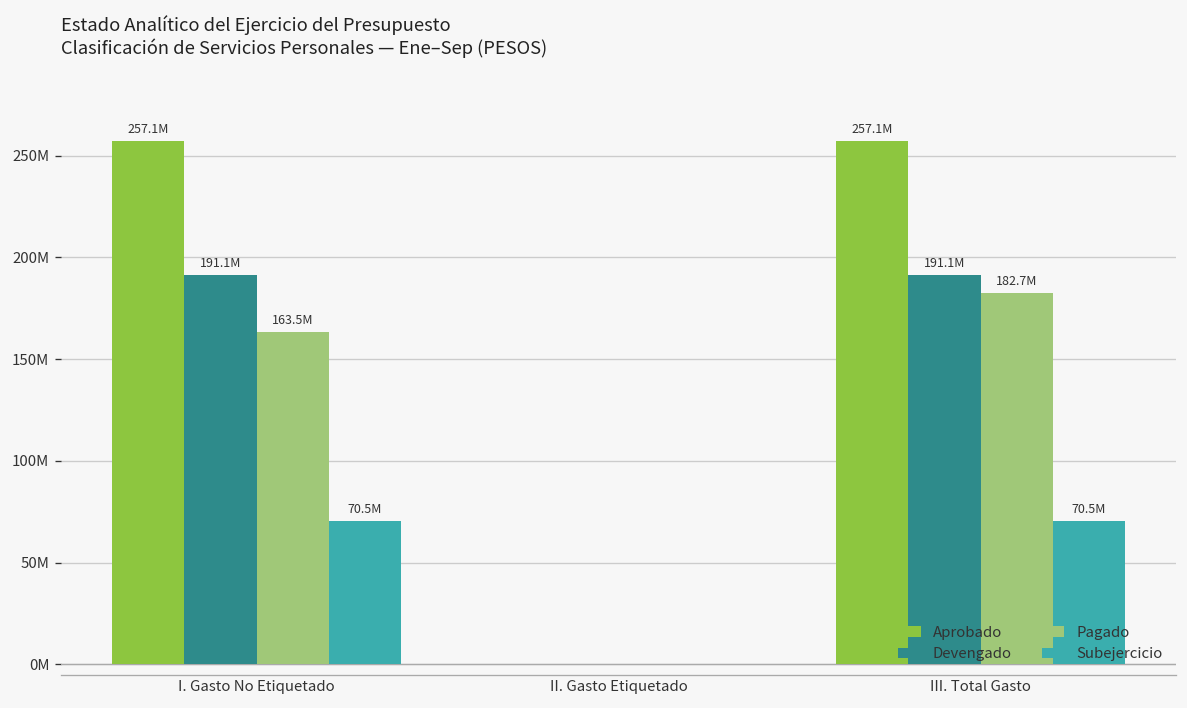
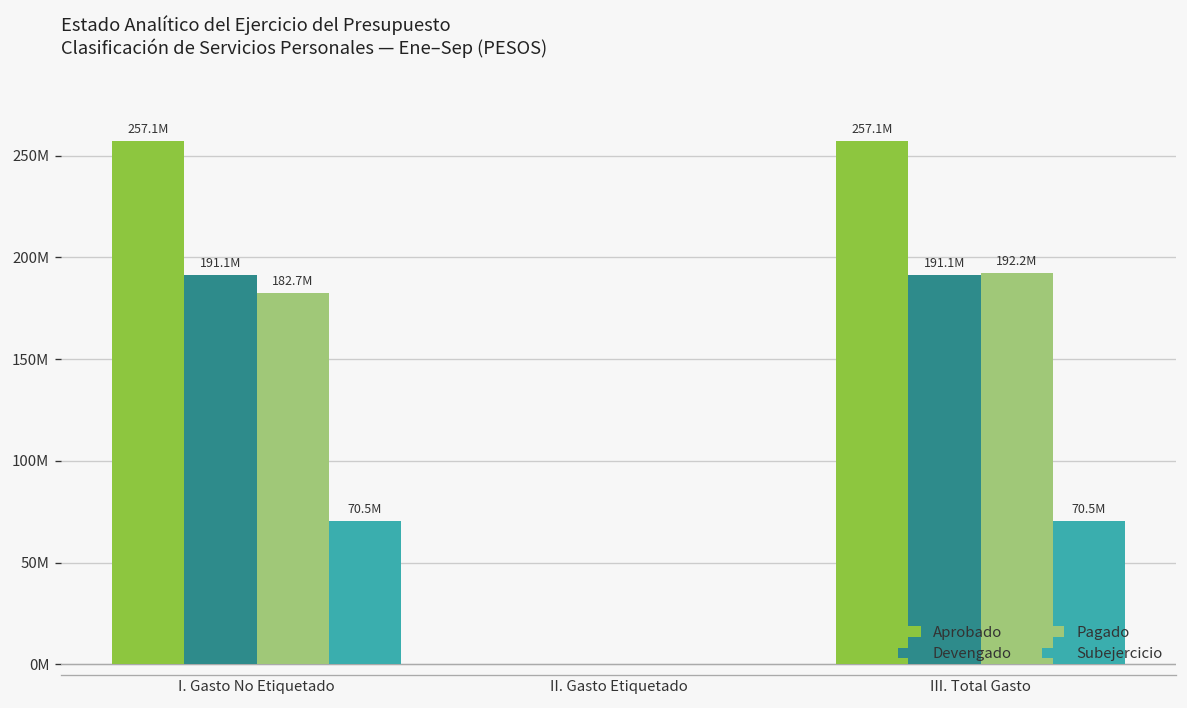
  {
    "Aprobado": {
      "I. Gasto No Etiquetado": "257.1M",
      "III. Total Gasto": "257.1M"
    },
    "Pagado": {
-     "I. Gasto No Etiquetado": "163.5M",
-     "III. Total Gasto": "182.7M"
+     "I. Gasto No Etiquetado": "182.7M",
+     "III. Total Gasto": "192.2M"
    }
  }
